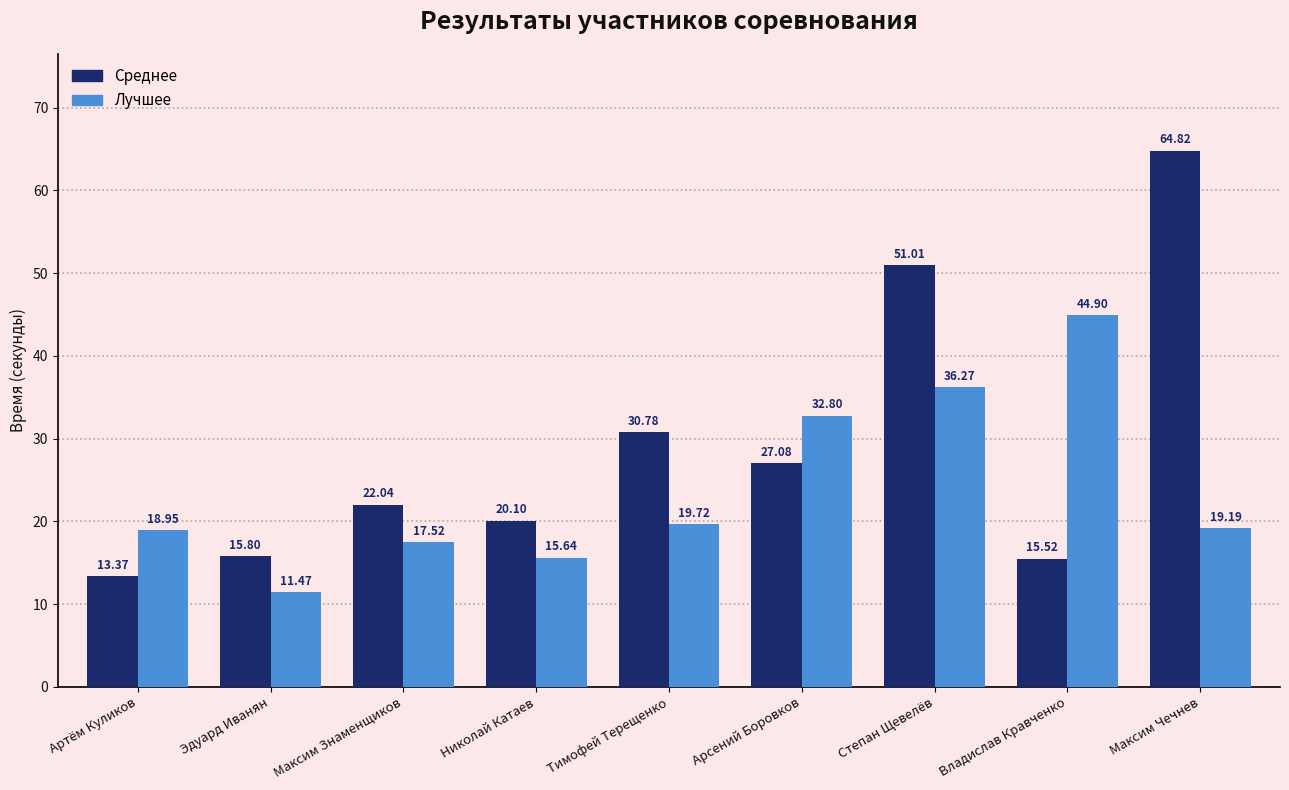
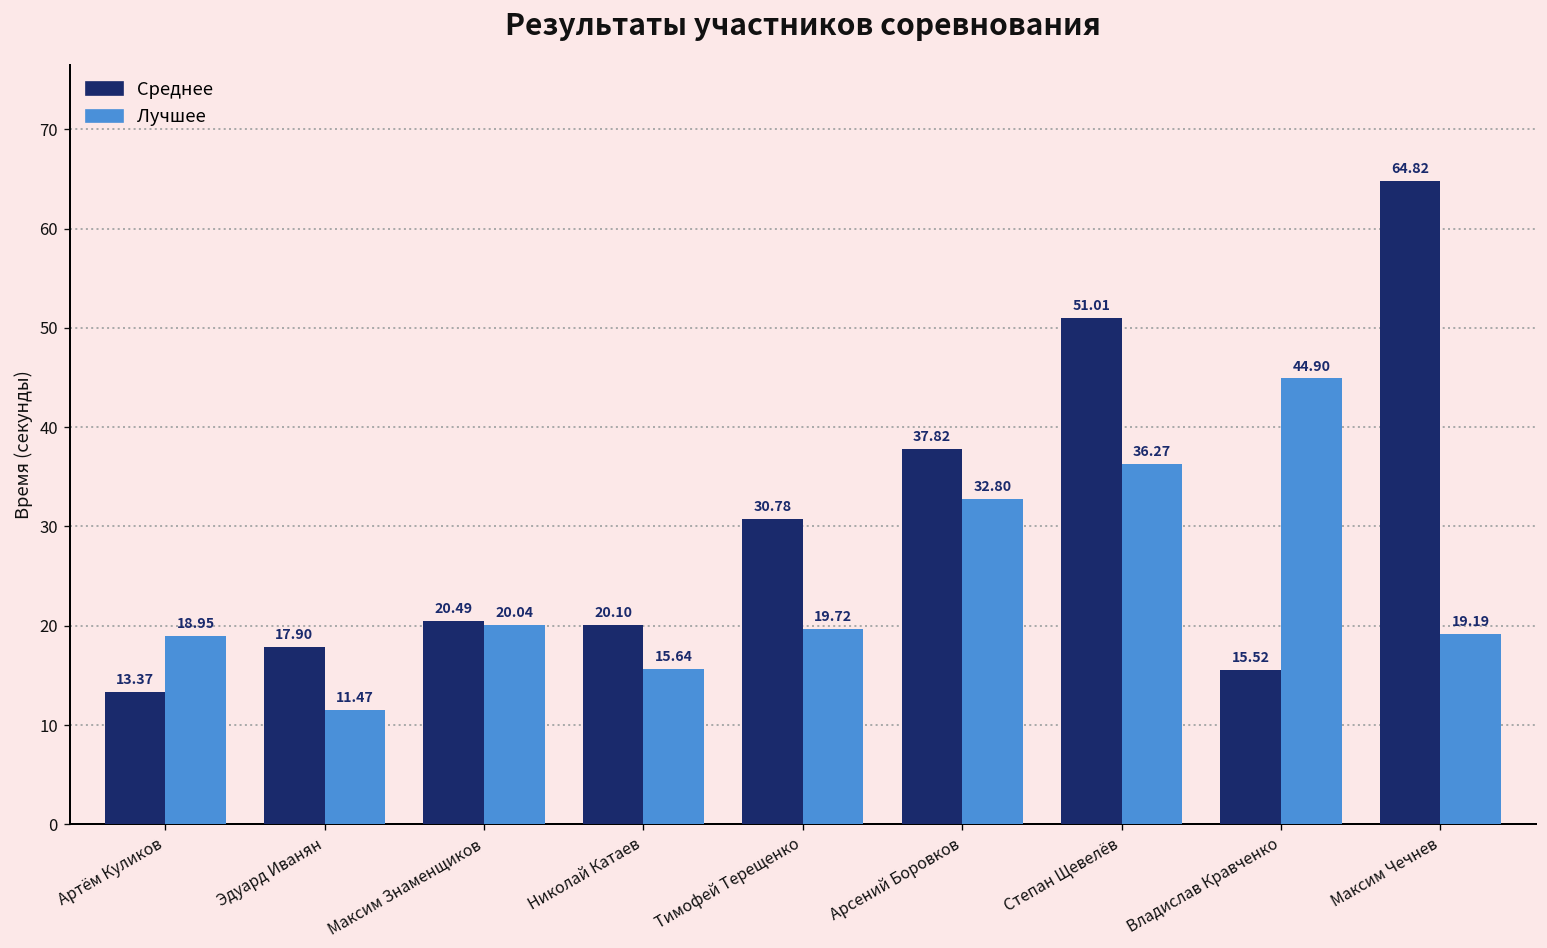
  {
    "Среднее": {
      "Артём Куликов": 13.37,
-     "Эдуард Иванян": 15.80,
-     "Максим Знаменщиков": 22.04,
+     "Эдуард Иванян": 17.90,
+     "Максим Знаменщиков": 20.49,
      "Николай Катаев": 20.10,
      "Тимофей Терещенко": 30.78,
-     "Арсений Боровков": 27.08,
+     "Арсений Боровков": 37.82,
      "Степан Щевелёв": 51.01,
      "Владислав Кравченко": 15.52,
      "Максим Чечнев": 64.82
    },
    "Лучшее": {
      "Артём Куликов": 18.95,
      "Эдуард Иванян": 11.47,
-     "Максим Знаменщиков": 17.52,
+     "Максим Знаменщиков": 20.04,
      "Николай Катаев": 15.64,
      "Тимофей Терещенко": 19.72,
      "Арсений Боровков": 32.80,
      "Степан Щевелёв": 36.27,
      "Владислав Кравченко": 44.90,
      "Максим Чечнев": 19.19
    }
  }
